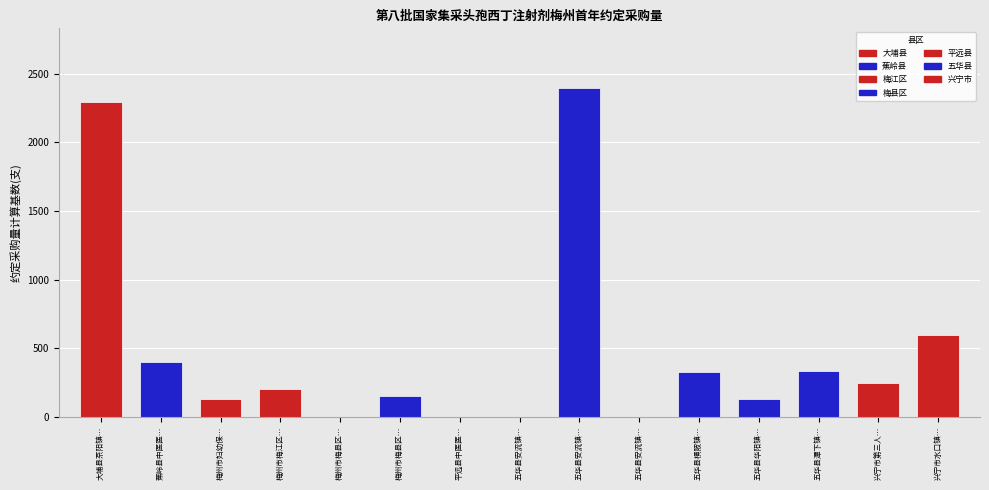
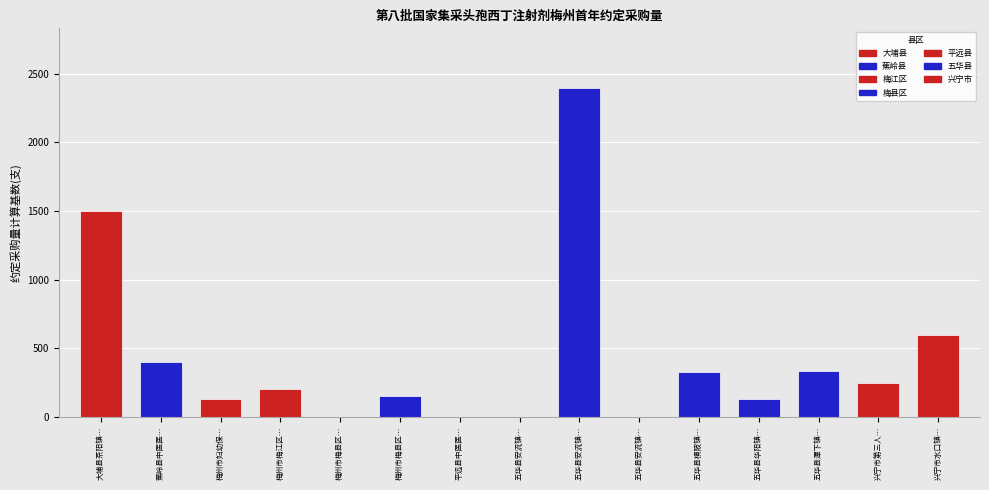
  {
-   "大埔县茶阳镇…": 2300,
+   "大埔县茶阳镇…": 1500,
    "蕉岭县中医医…": 400,
    "梅州市妇幼保…": 130,
    "梅州市梅江区…": 200,
    "平远县中医医…": 0,
    "五华县横陂镇…": 330,
    "五华县华阳镇…": 130,
    "五华县潭下镇…": 340,
    "兴宁市第三人…": 250,
    "兴宁市水口镇…": 600
  }
